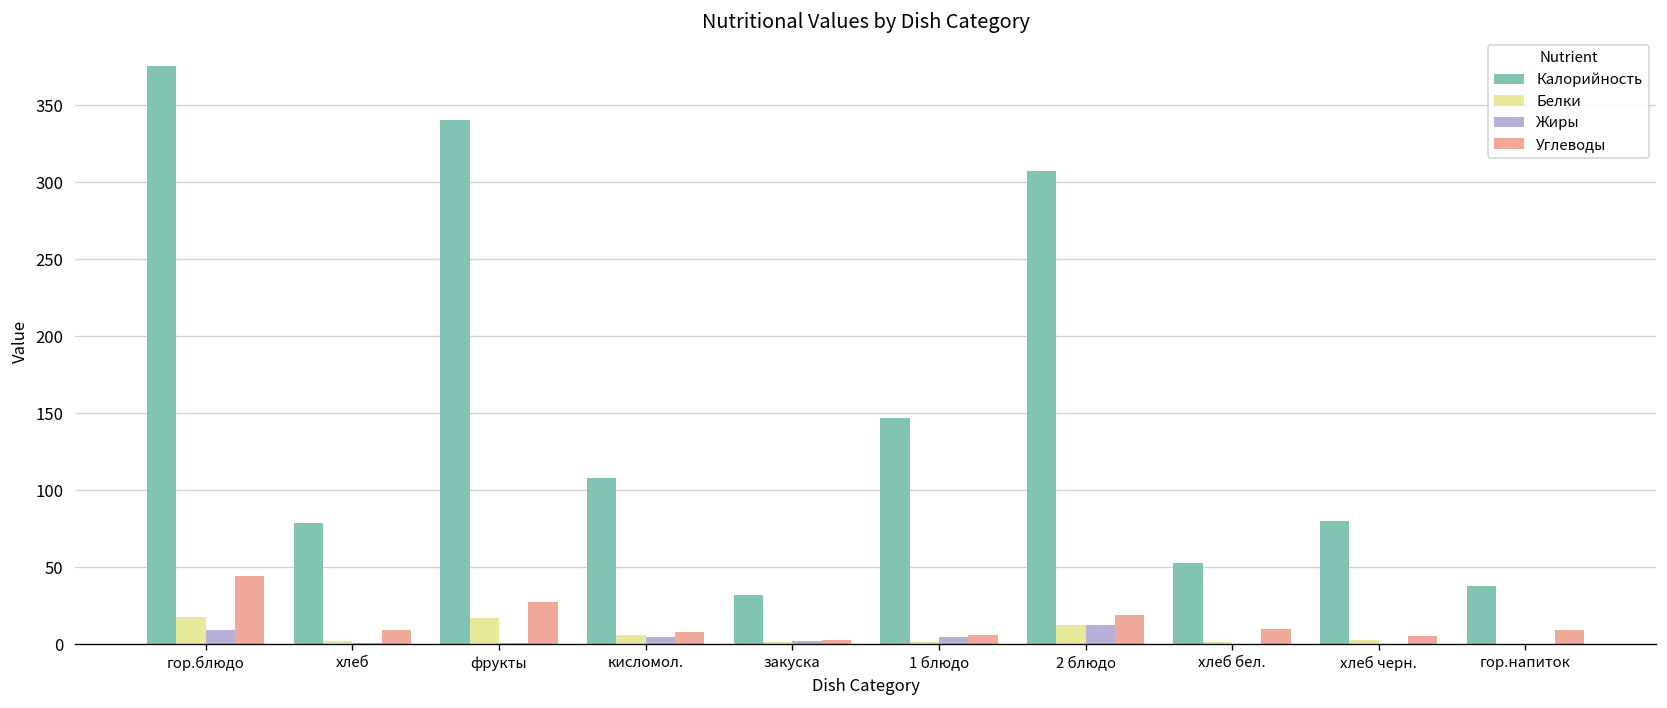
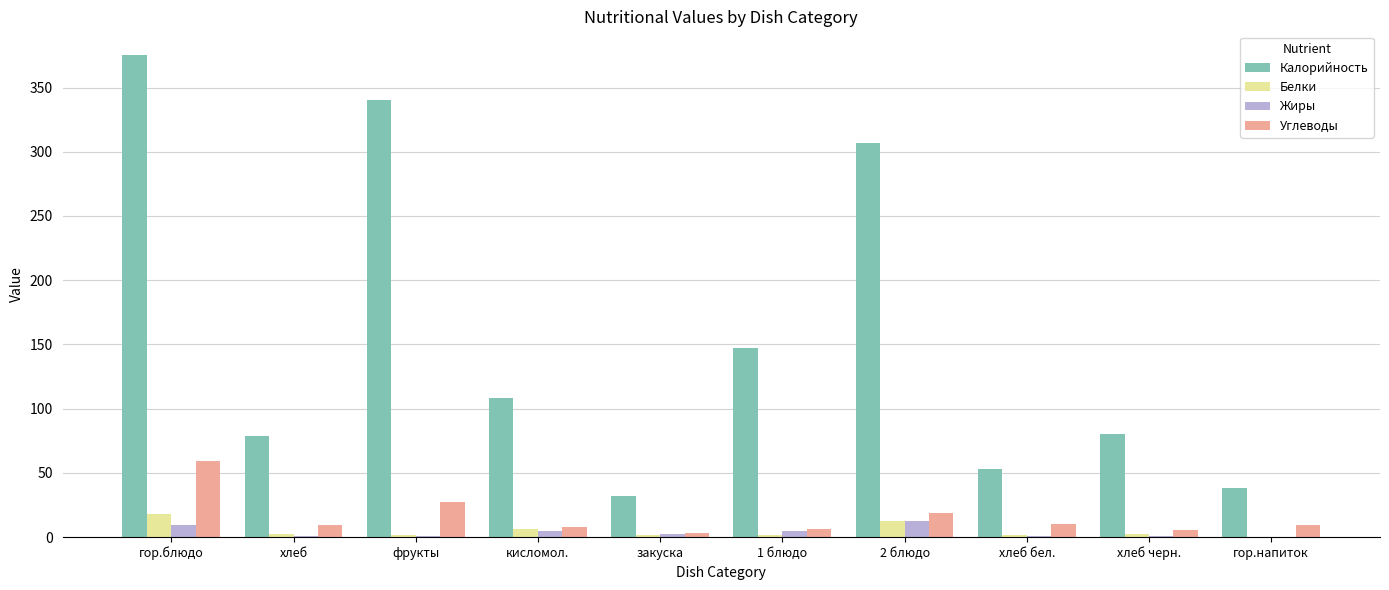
  {
    "Калорийность": {
      "гор.блюдо": 375,
      "хлеб": 79,
      "фрукты": 340,
      "кисломол.": 108,
      "закуска": 32,
      "1 блюдо": 147,
      "2 блюдо": 307,
      "хлеб бел.": 53,
      "хлеб черн.": 80,
      "гор.напиток": 38
    },
    "Белки": {
      "гор.блюдо": 18,
      "хлеб": 2,
-     "фрукты": 17,
+     "фрукты": 2,
      "кисломол.": 6,
      "2 блюдо": 12,
      "хлеб черн.": 3
    },
    "Жиры": {
      "гор.блюдо": 10,
      "кисломол.": 5,
      "закуска": 2,
      "1 блюдо": 5,
      "2 блюдо": 12
    },
    "Углеводы": {
-     "гор.блюдо": 44,
+     "гор.блюдо": 59,
      "хлеб": 9,
      "фрукты": 27,
      "кисломол.": 8,
      "закуска": 3,
      "1 блюдо": 6,
      "2 блюдо": 19,
      "хлеб бел.": 10,
      "хлеб черн.": 5,
      "гор.напиток": 9
    }
  }
